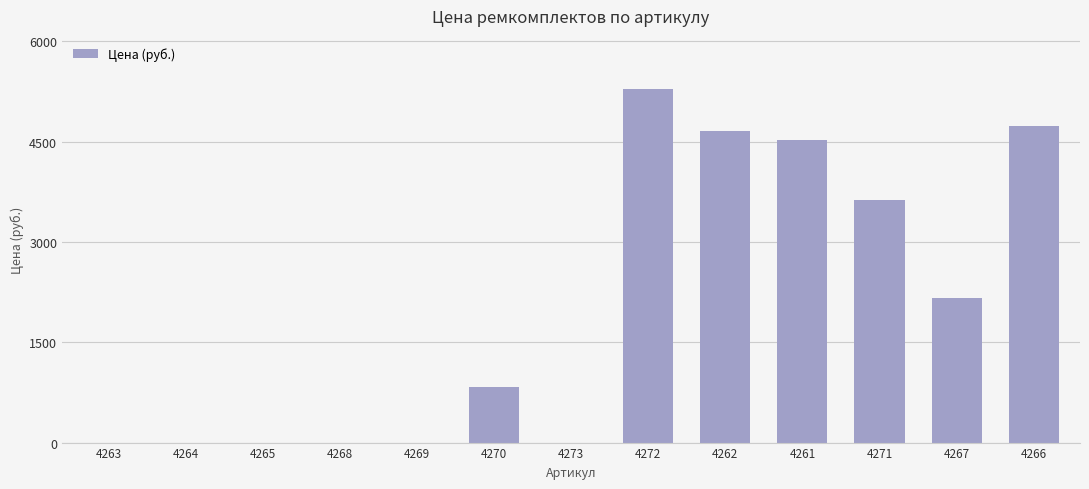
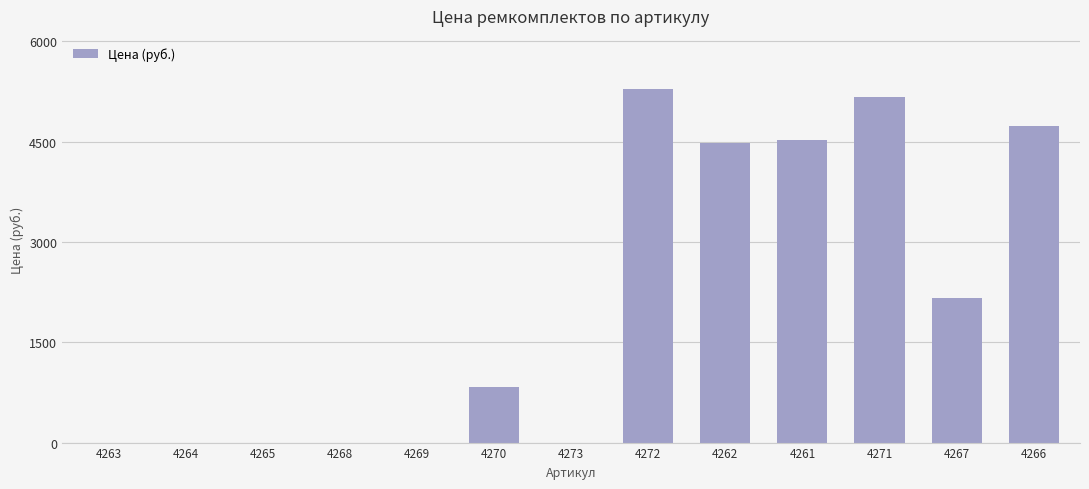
  {
    "4263": 0,
    "4264": 0,
    "4268": 0,
    "4269": 0,
    "4270": 800,
    "4273": 0,
    "4272": 5300,
-   "4262": 4700,
+   "4262": 4500,
    "4261": 4500,
-   "4271": 3600,
+   "4271": 5200,
    "4267": 2200,
    "4266": 4700
  }
